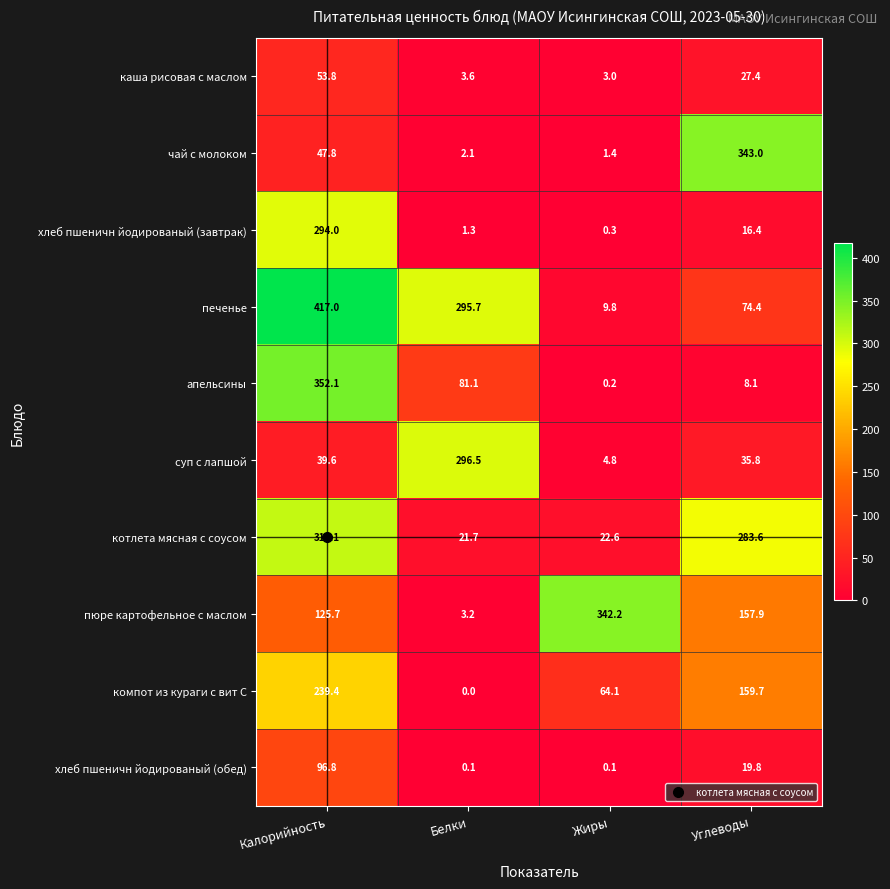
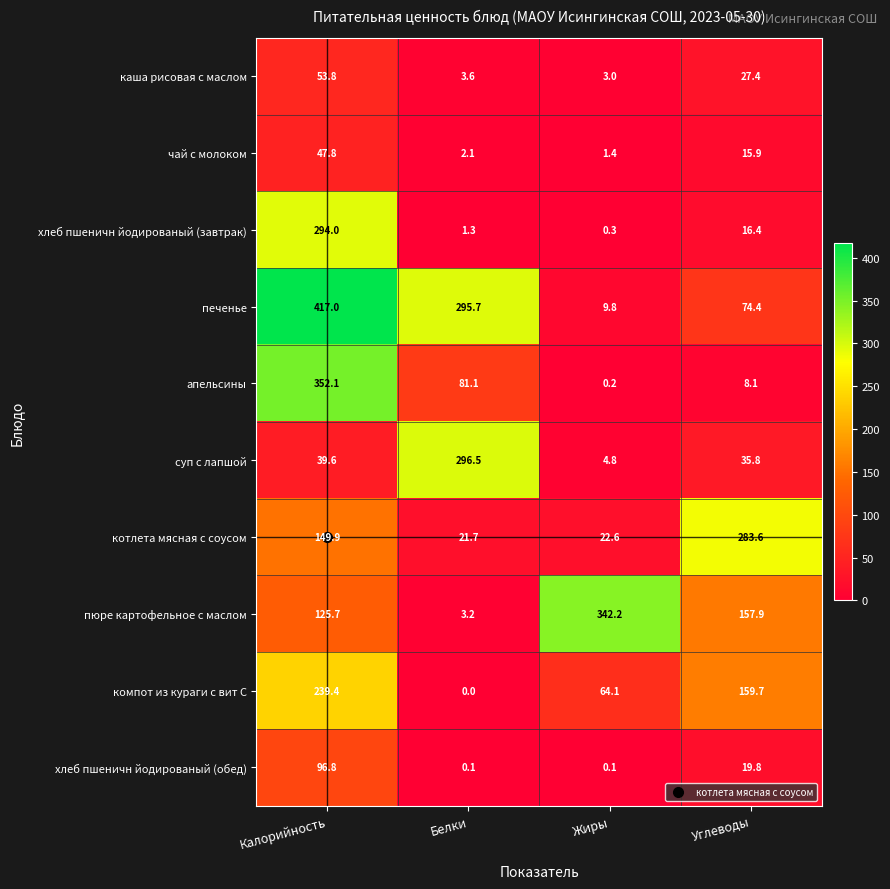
  {
    "каша рисовая с маслом": {
      "Калорийность": 53.8,
      "Белки": 3.6,
      "Жиры": 3.0,
      "Углеводы": 27.4
    },
    "чай с молоком": {
      "Калорийность": 47.8,
      "Белки": 2.1,
      "Жиры": 1.4,
-     "Углеводы": 343.0
+     "Углеводы": 15.9
    },
    "хлеб пшеничн йодированый (завтрак)": {
      "Калорийность": 294.0,
      "Белки": 1.3,
      "Жиры": 0.3,
      "Углеводы": 16.4
    },
    "печенье": {
      "Калорийность": 417.0,
      "Белки": 295.7,
      "Жиры": 9.8,
      "Углеводы": 74.4
    },
    "апельсины": {
      "Калорийность": 352.1,
      "Белки": 81.1,
      "Жиры": 0.2,
      "Углеводы": 8.1
    },
    "суп с лапшой": {
      "Калорийность": 39.6,
      "Белки": 296.5,
      "Жиры": 4.8,
      "Углеводы": 35.8
    },
    "котлета мясная с соусом": {
-     "Калорийность": 310.1,
+     "Калорийность": 149.9,
      "Белки": 21.7,
      "Жиры": 22.6,
      "Углеводы": 283.6
    },
    "пюре картофельное с маслом": {
      "Калорийность": 125.7,
      "Белки": 3.2,
      "Жиры": 342.2,
      "Углеводы": 157.9
    },
    "компот из кураги с вит С": {
      "Калорийность": 239.4,
      "Белки": 0.0,
      "Жиры": 64.1,
      "Углеводы": 159.7
    },
    "хлеб пшеничн йодированый (обед)": {
      "Калорийность": 96.8,
      "Белки": 0.1,
      "Жиры": 0.1,
      "Углеводы": 19.8
    }
  }
